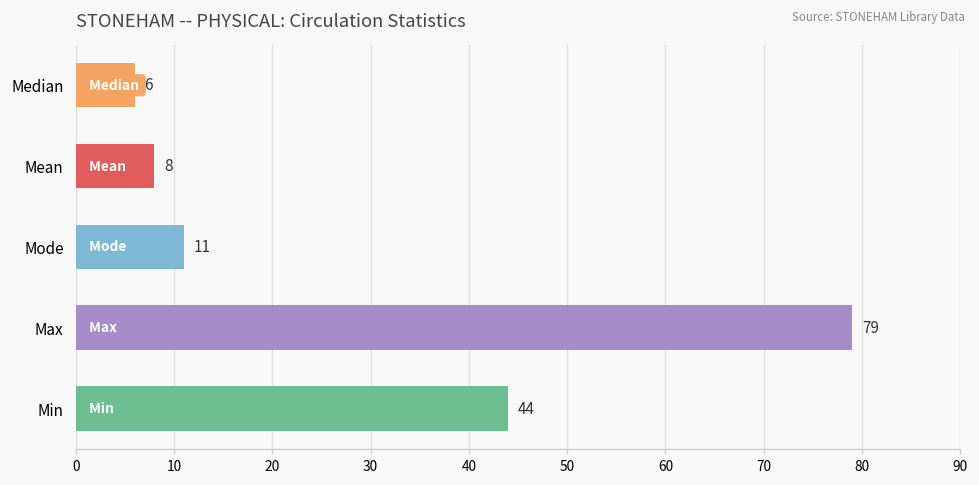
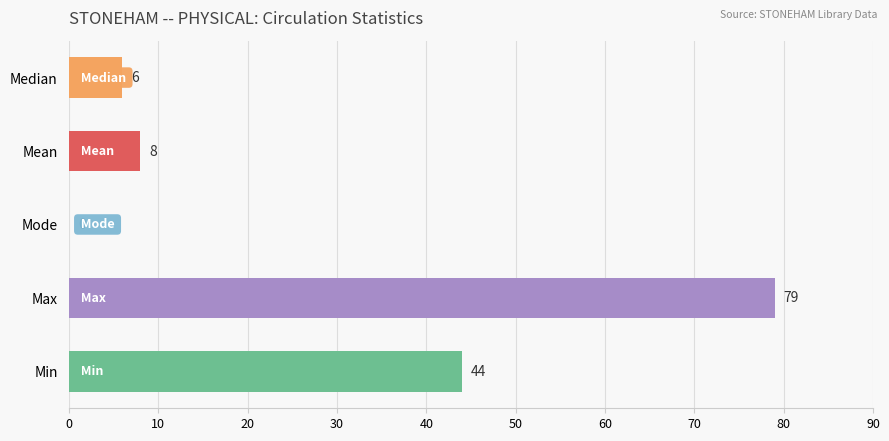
  {
-   "Mode": 11
+   "Mode": 0
  }
